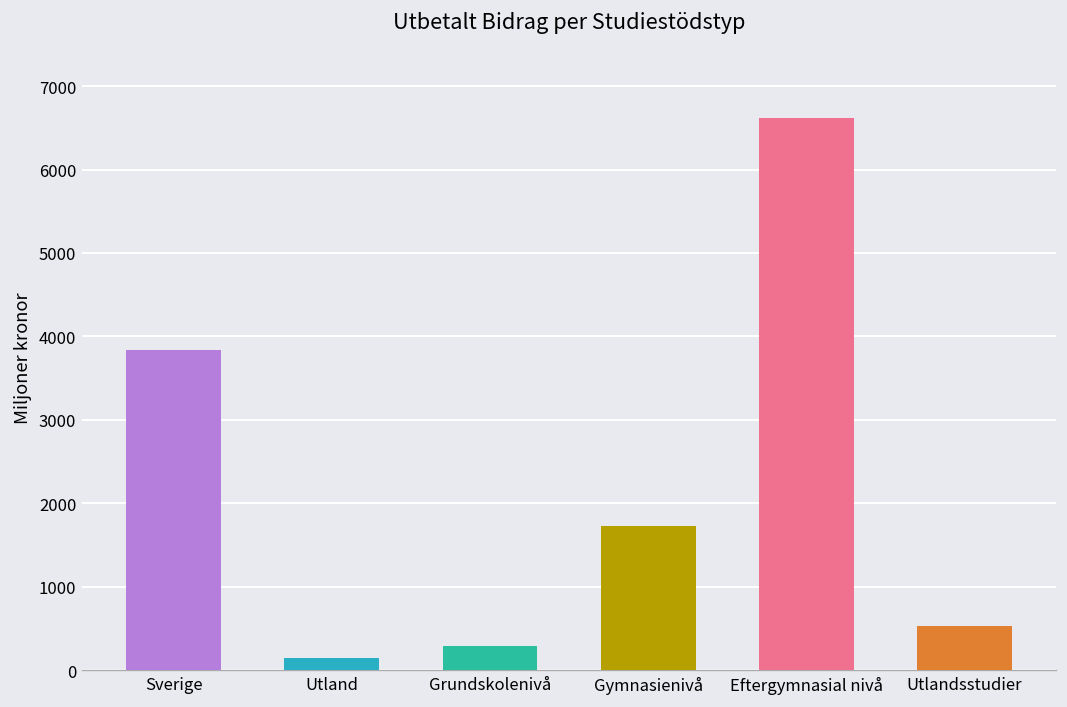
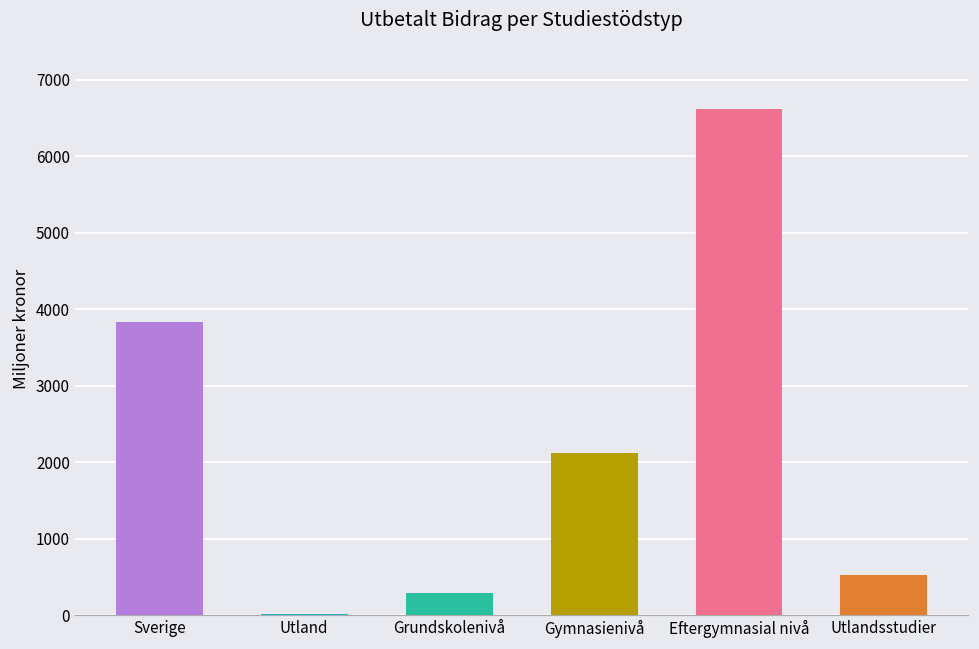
  {
    "Sverige": 3800,
-   "Utland": 100,
+   "Utland": 0,
    "Grundskolenivå": 300,
-   "Gymnasienivå": 1700,
+   "Gymnasienivå": 2100,
    "Eftergymnasial nivå": 6600,
    "Utlandsstudier": 500
  }
